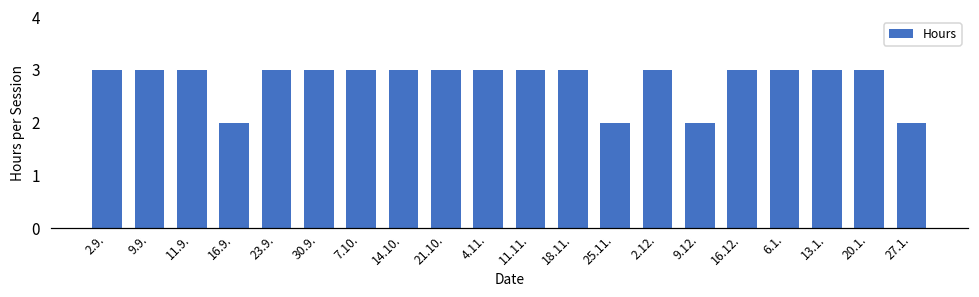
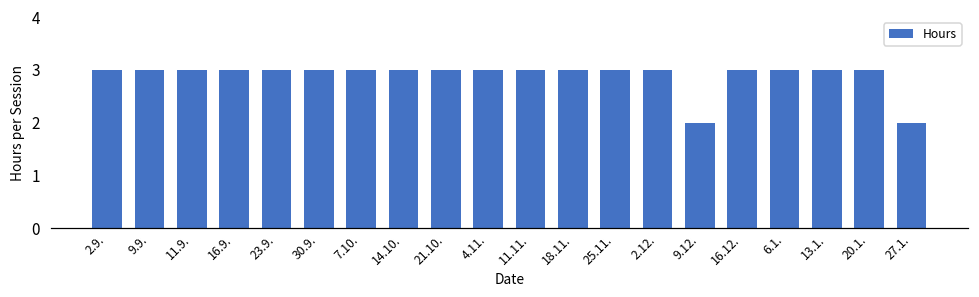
  {
    "2.9.": 3,
    "9.9.": 3,
    "11.9.": 3,
-   "16.9.": 2,
+   "16.9.": 3,
    "23.9.": 3,
    "30.9.": 3,
    "7.10.": 3,
    "14.10.": 3,
    "21.10.": 3,
    "4.11.": 3,
    "11.11.": 3,
    "18.11.": 3,
-   "25.11.": 2,
+   "25.11.": 3,
    "2.12.": 3,
    "9.12.": 2,
    "16.12.": 3,
    "6.1.": 3,
    "13.1.": 3,
    "20.1.": 3,
    "27.1.": 2
  }
